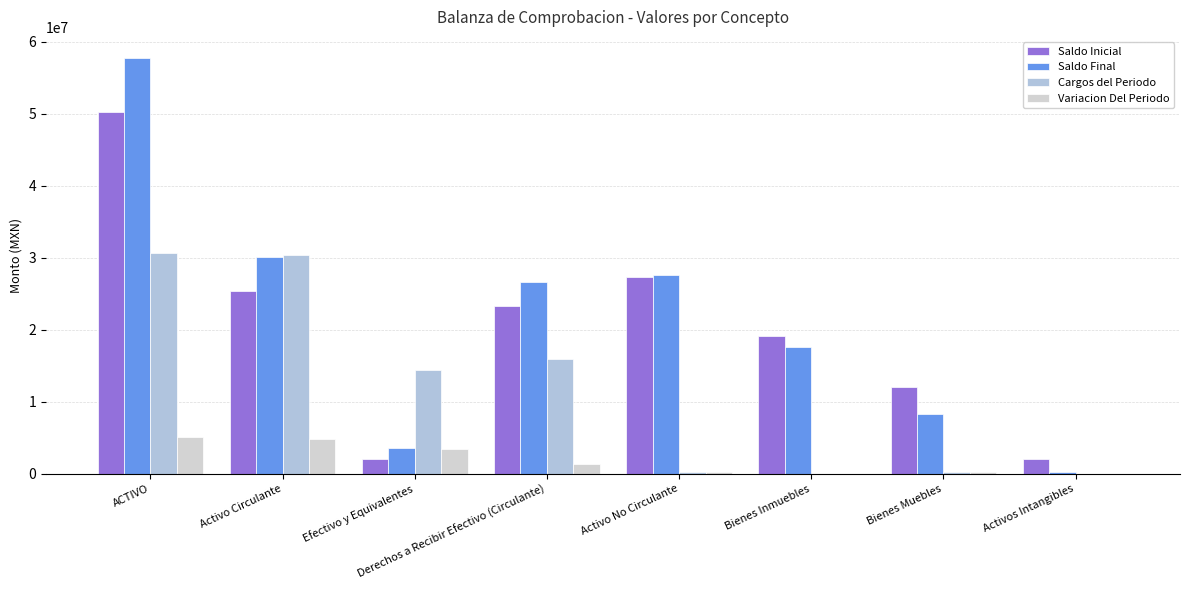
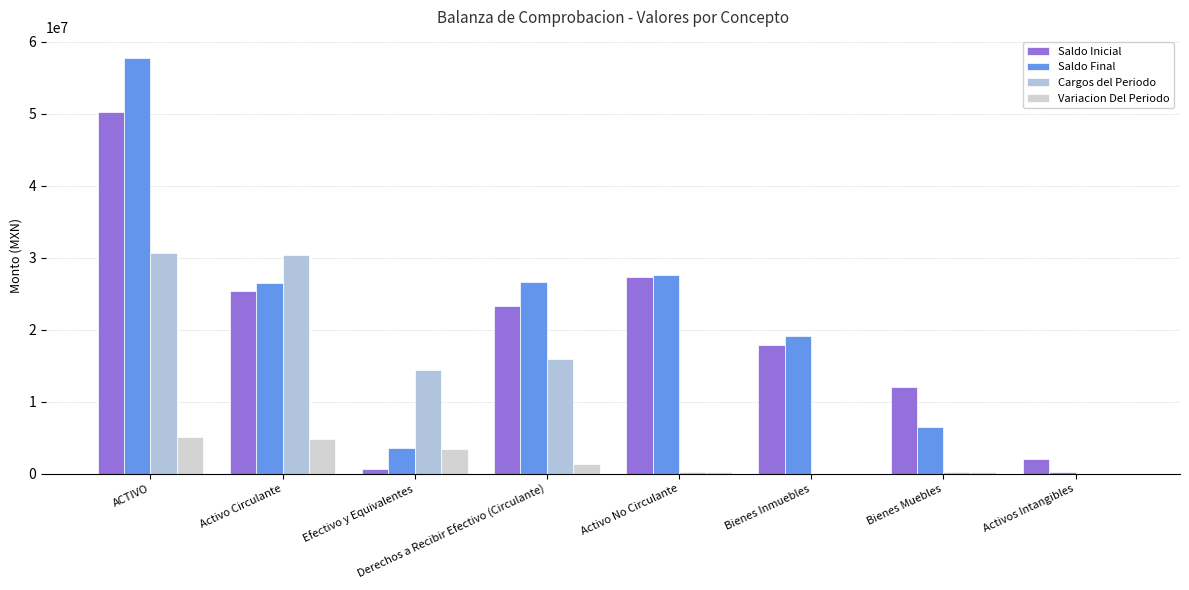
  {
    "Saldo Inicial": {
      "ACTIVO": 50000000,
      "Activo Circulante": 25000000,
-     "Efectivo y Equivalentes": 2000000,
+     "Efectivo y Equivalentes": 1000000,
      "Derechos a Recibir Efectivo (Circulante)": 23000000,
      "Activo No Circulante": 27000000,
-     "Bienes Inmuebles": 19000000,
+     "Bienes Inmuebles": 18000000,
      "Bienes Muebles": 12000000,
      "Activos Intangibles": 2000000
    },
    "Saldo Final": {
      "ACTIVO": 58000000,
-     "Activo Circulante": 30000000,
+     "Activo Circulante": 27000000,
      "Efectivo y Equivalentes": 4000000,
      "Derechos a Recibir Efectivo (Circulante)": 27000000,
      "Activo No Circulante": 28000000,
-     "Bienes Inmuebles": 18000000,
-     "Bienes Muebles": 8000000
+     "Bienes Inmuebles": 19000000,
+     "Bienes Muebles": 6000000
    }
  }
